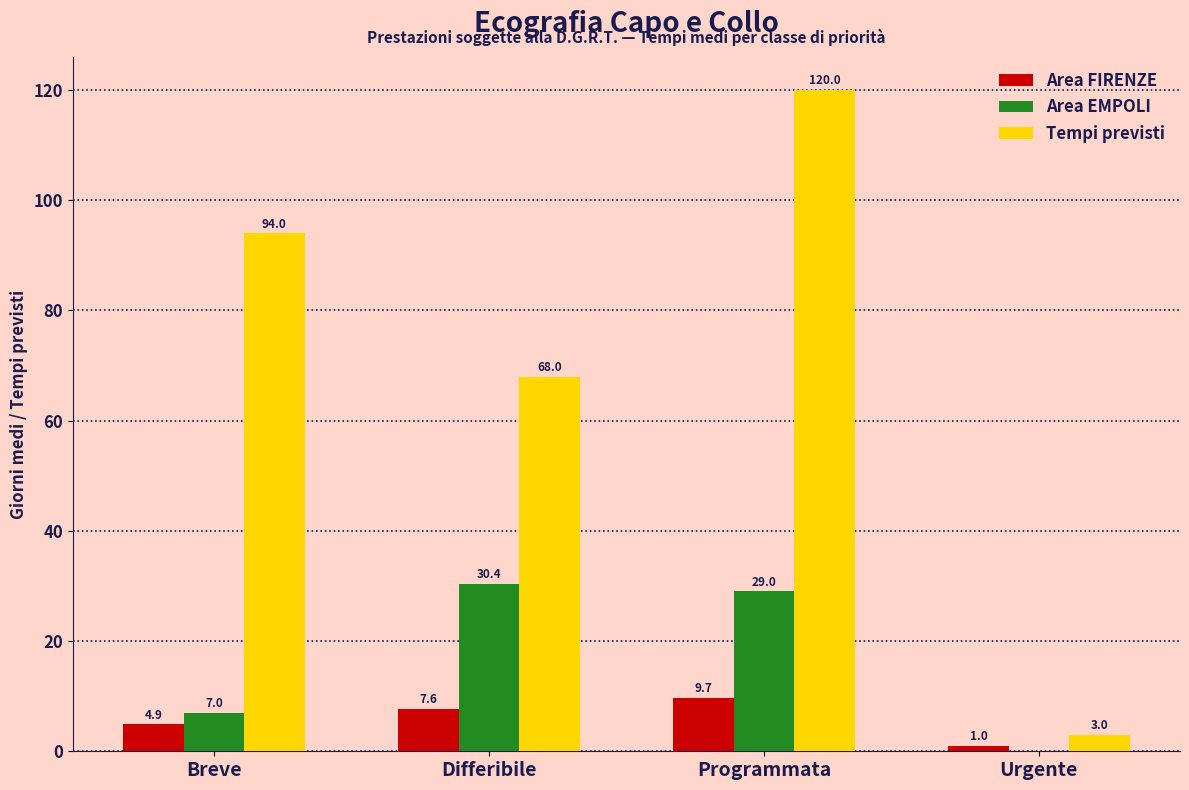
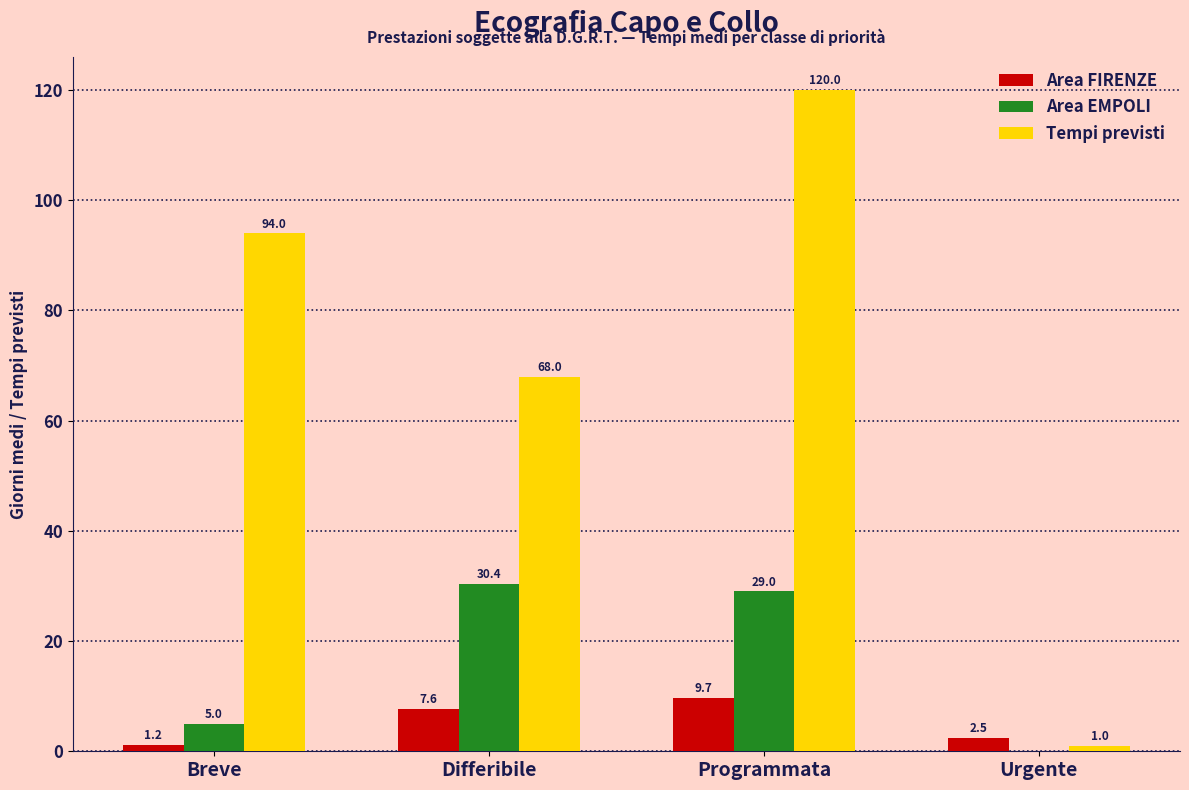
  {
    "Area FIRENZE": {
-     "Breve": 4.9,
+     "Breve": 1.2,
      "Differibile": 7.6,
      "Programmata": 9.7,
-     "Urgente": 1.0
+     "Urgente": 2.5
    },
    "Area EMPOLI": {
-     "Breve": 7.0,
+     "Breve": 5.0,
      "Differibile": 30.4,
      "Programmata": 29.0
    },
    "Tempi previsti": {
      "Breve": 94.0,
      "Differibile": 68.0,
      "Programmata": 120.0,
-     "Urgente": 3.0
+     "Urgente": 1.0
    }
  }
